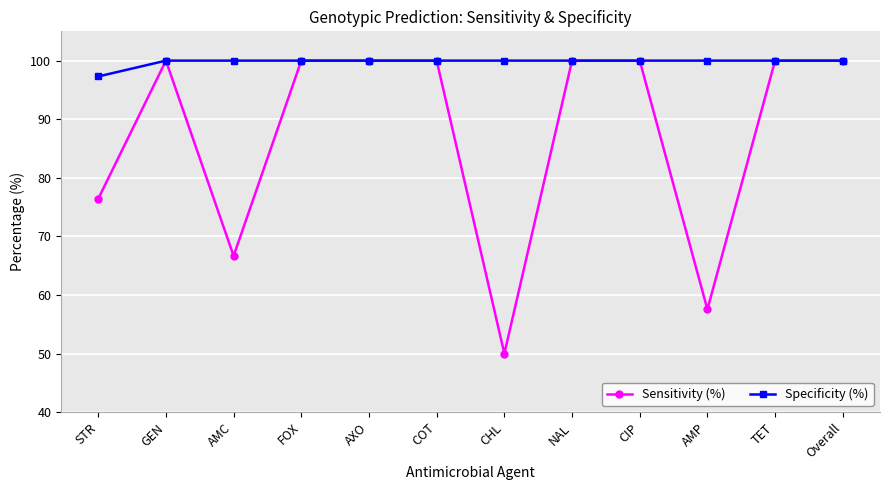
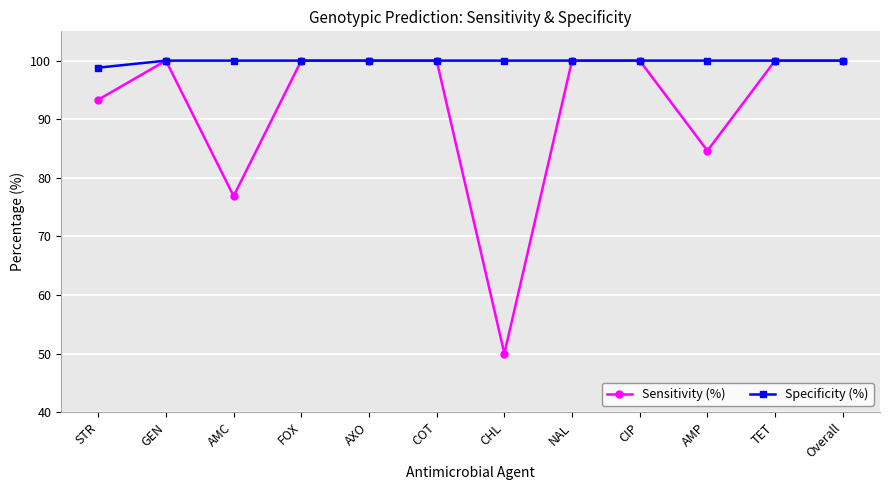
  {
    "Sensitivity (%)": {
-     "STR": 76,
-     "AMC": 67,
+     "STR": 93,
+     "AMC": 77,
      "CHL": 50,
-     "AMP": 58
+     "AMP": 85
    },
    "Specificity (%)": {
-     "STR": 97,
+     "STR": 99,
      "AMC": 100,
      "CHL": 100,
      "AMP": 100
    }
  }
